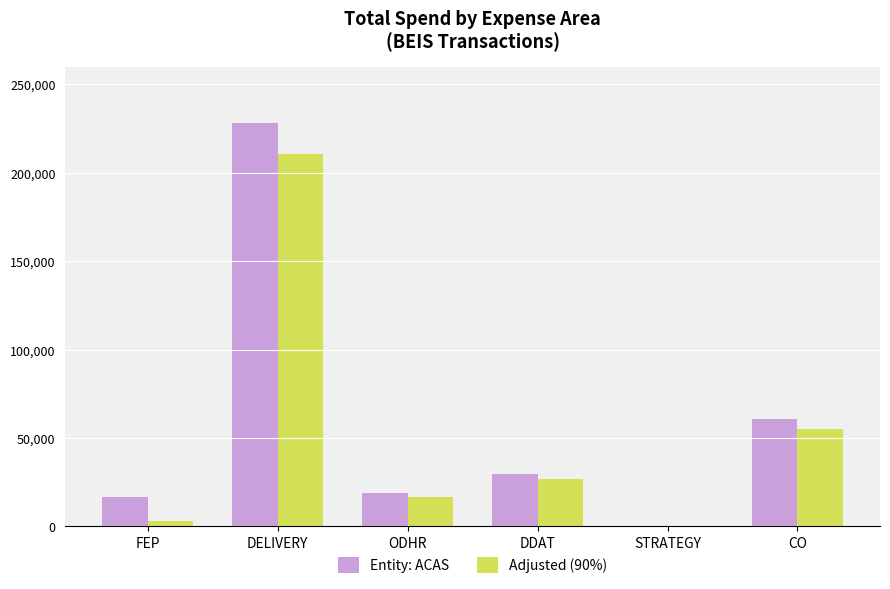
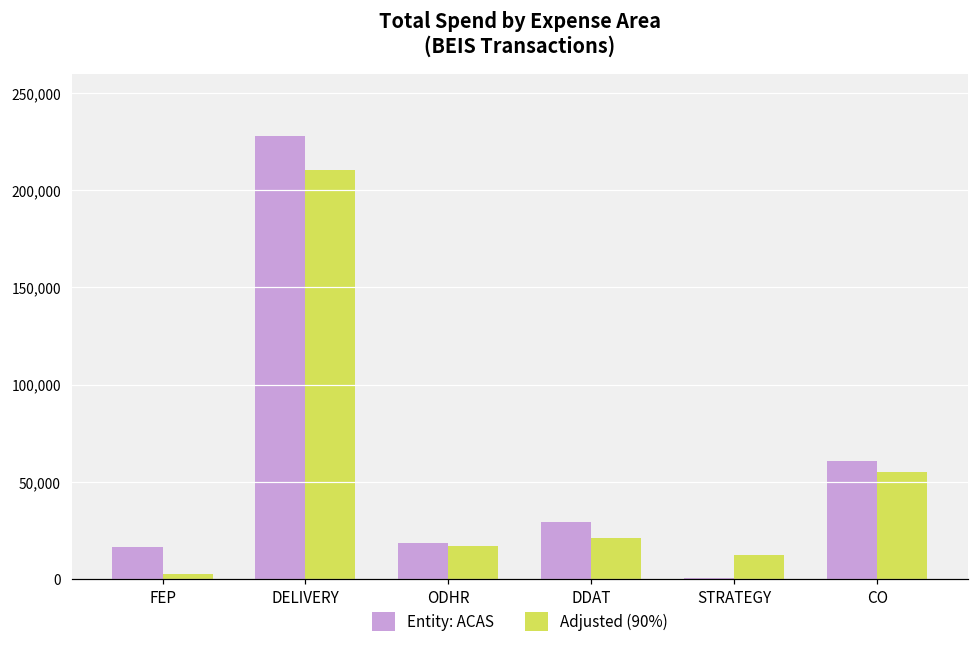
  {
    "Entity: ACAS": {
      "FEP": "17,000",
      "DELIVERY": "228,000",
      "ODHR": "19,000",
      "DDAT": "29,000",
      "CO": "61,000"
    },
    "Adjusted (90%)": {
      "FEP": "3,000",
      "DELIVERY": "211,000",
      "ODHR": "17,000",
-     "DDAT": "27,000",
-     "STRATEGY": "0",
+     "DDAT": "21,000",
+     "STRATEGY": "13,000",
      "CO": "55,000"
    }
  }
